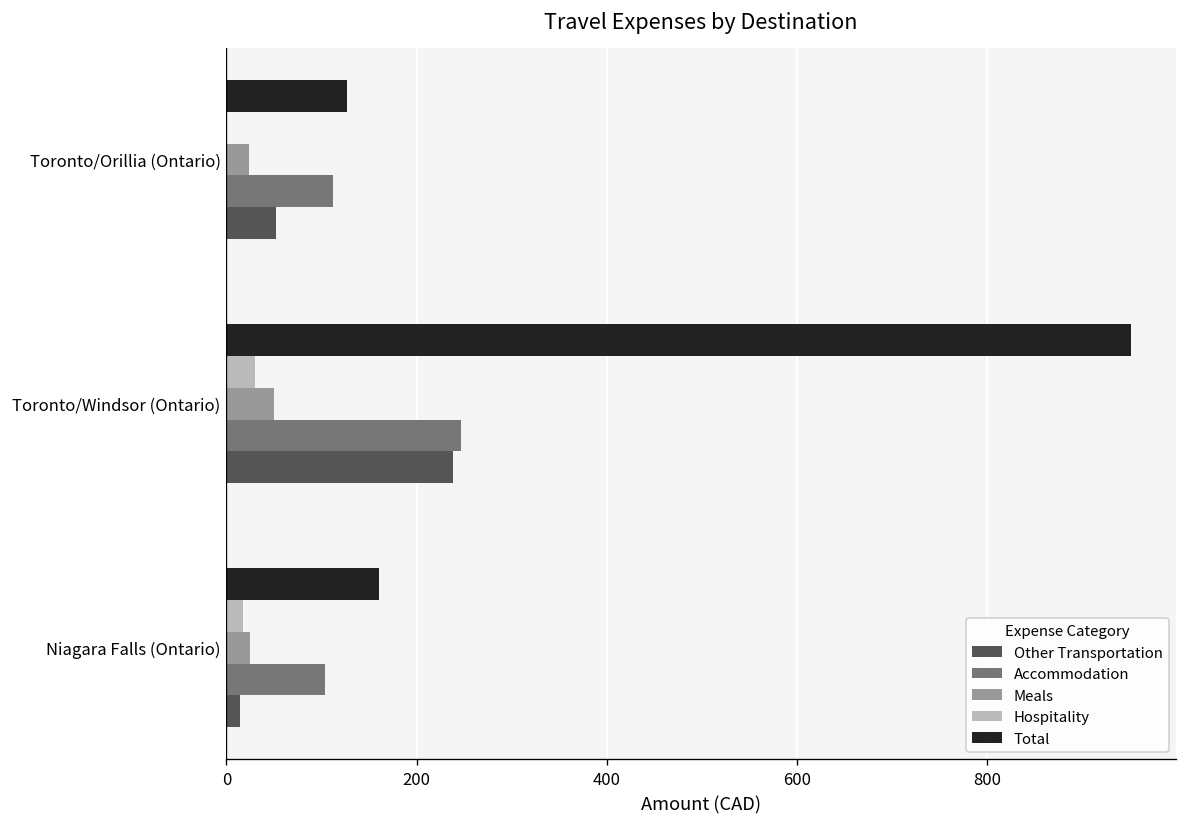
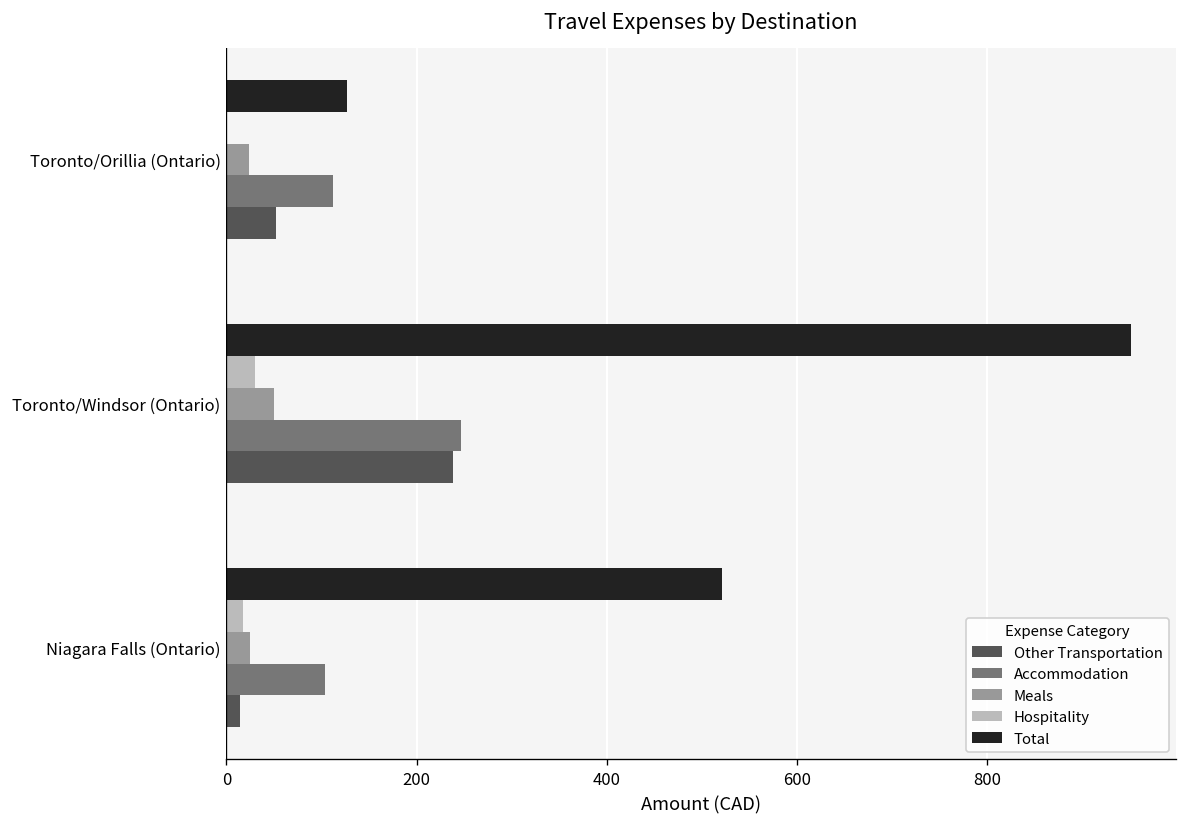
  {
    "Total": {
      "Toronto/Orillia (Ontario)": 130,
      "Toronto/Windsor (Ontario)": 950,
-     "Niagara Falls (Ontario)": 160
+     "Niagara Falls (Ontario)": 520
    }
  }
